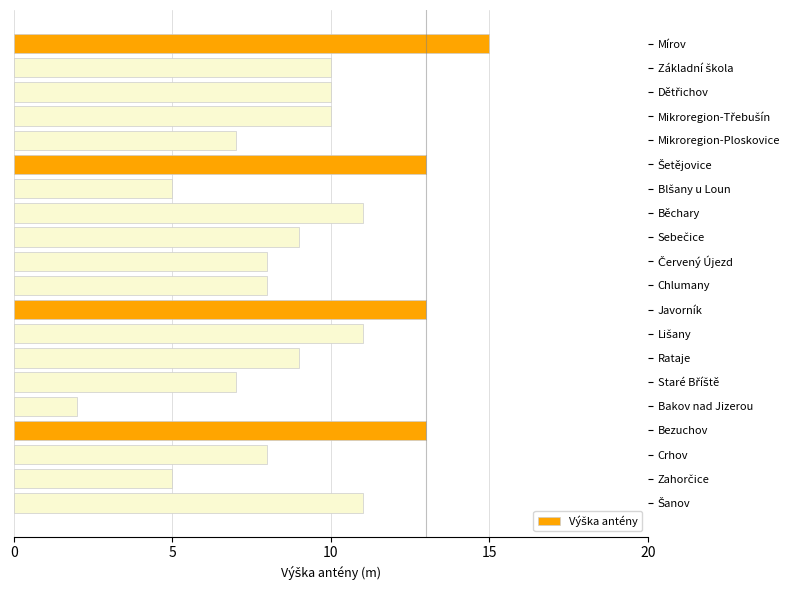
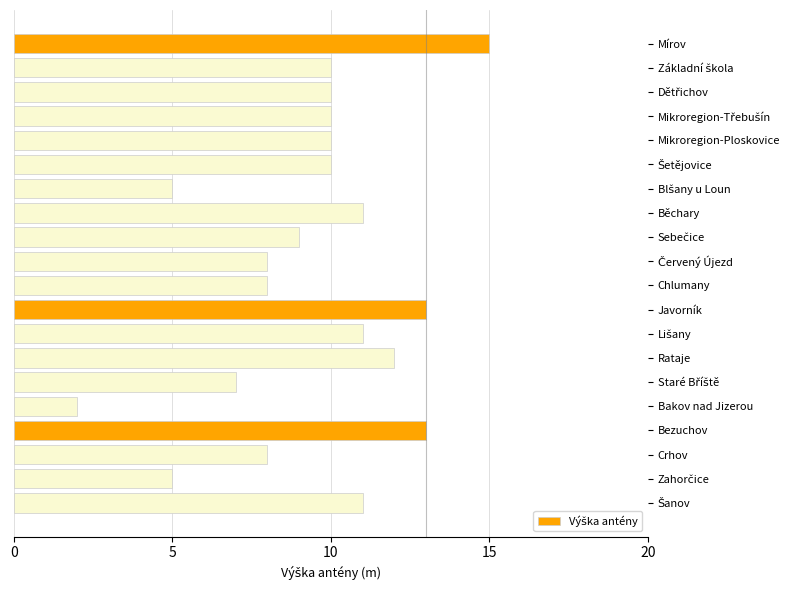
  {
    "Mírov": 15,
    "Základní škola": 10,
    "Dětřichov": 10,
    "Mikroregion-Třebušín": 10,
-   "Mikroregion-Ploskovice": 7,
-   "Šetějovice": 13,
+   "Mikroregion-Ploskovice": 10,
+   "Šetějovice": 10,
    "Blšany u Loun": 5,
    "Běchary": 11,
    "Sebečice": 9,
    "Červený Újezd": 8,
    "Chlumany": 8,
    "Javorník": 13,
    "Lišany": 11,
-   "Rataje": 9,
+   "Rataje": 12,
    "Staré Bříště": 7,
    "Bakov nad Jizerou": 2,
    "Bezuchov": 13,
    "Crhov": 8,
    "Zahorčice": 5,
    "Šanov": 11
  }
